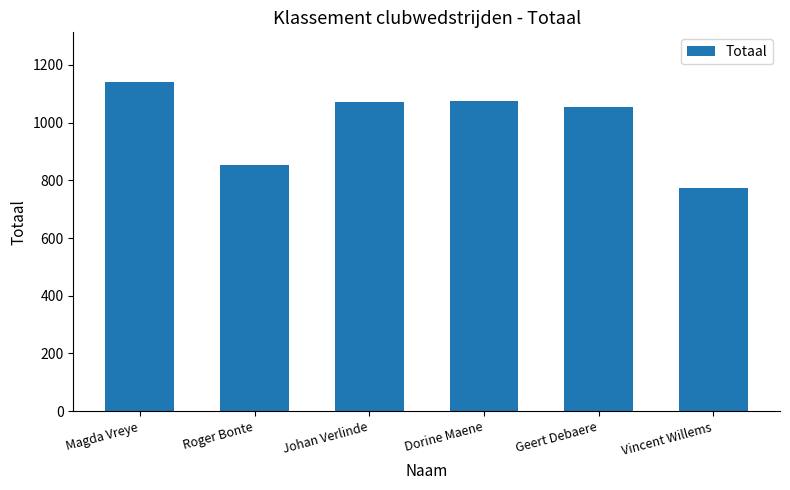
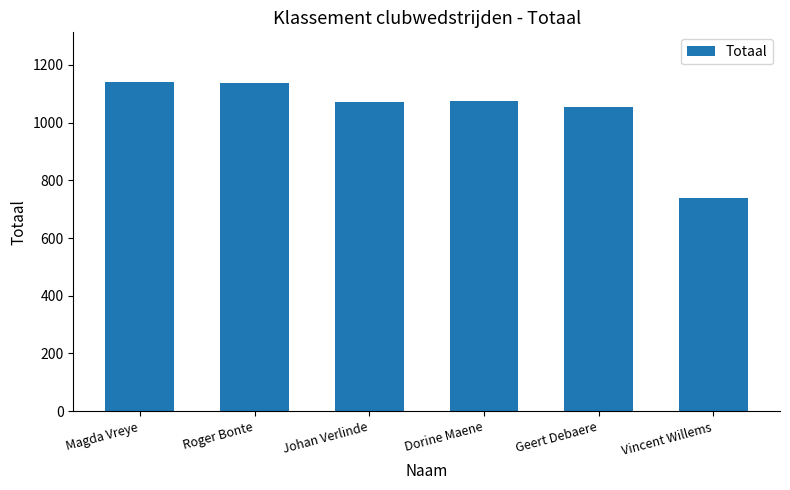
  {
    "Magda Vreye": 1140,
-   "Roger Bonte": 850,
+   "Roger Bonte": 1140,
    "Johan Verlinde": 1070,
    "Dorine Maene": 1070,
    "Geert Debaere": 1050,
-   "Vincent Willems": 770
+   "Vincent Willems": 740
  }
